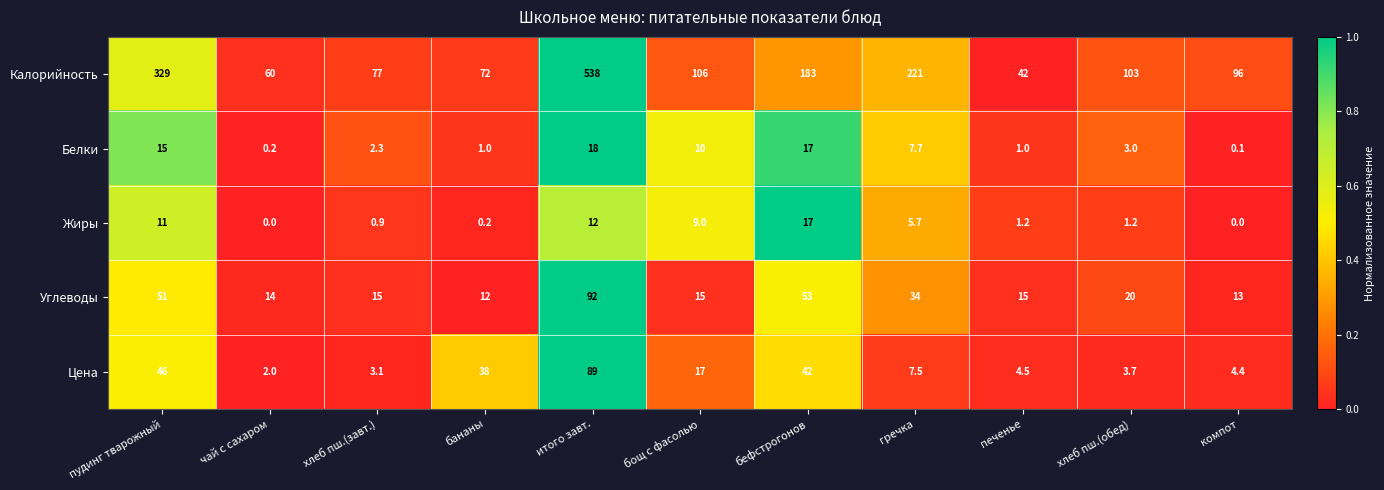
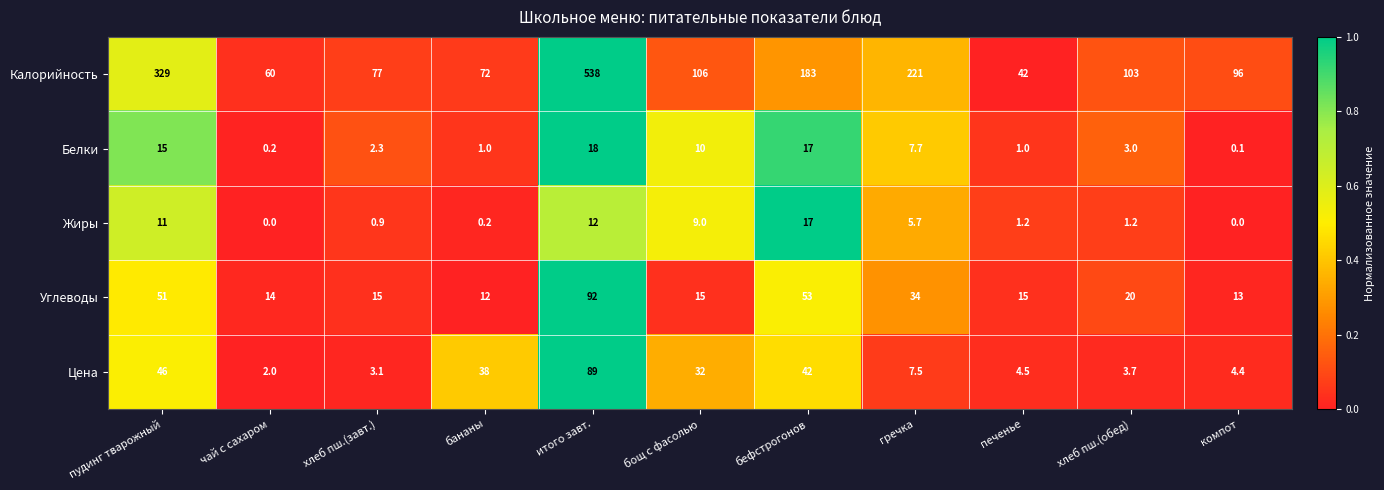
  {
    "Калорийность": {
      "пудинг тварожный": 329,
      "чай с сахаром": 60,
      "хлеб пш.(завт.)": 77,
      "бананы": 72,
      "итого завт.": 538,
      "бощ с фасолью": 106,
      "бефстрогонов": 183,
      "гречка": 221,
      "печенье": 42,
      "хлеб пш.(обед)": 103,
      "компот": 96
    },
    "Белки": {
      "пудинг тварожный": 15,
      "чай с сахаром": 0.2,
      "хлеб пш.(завт.)": 2.3,
      "бананы": 1.0,
      "итого завт.": 18,
      "бощ с фасолью": 10,
      "бефстрогонов": 17,
      "гречка": 7.7,
      "печенье": 1.0,
      "хлеб пш.(обед)": 3.0,
      "компот": 0.1
    },
    "Жиры": {
      "пудинг тварожный": 11,
      "чай с сахаром": 0.0,
      "хлеб пш.(завт.)": 0.9,
      "бананы": 0.2,
      "итого завт.": 12,
      "бощ с фасолью": 9.0,
      "бефстрогонов": 17,
      "гречка": 5.7,
      "печенье": 1.2,
      "хлеб пш.(обед)": 1.2,
      "компот": 0.0
    },
    "Углеводы": {
      "пудинг тварожный": 51,
      "чай с сахаром": 14,
      "хлеб пш.(завт.)": 15,
      "бананы": 12,
      "итого завт.": 92,
      "бощ с фасолью": 15,
      "бефстрогонов": 53,
      "гречка": 34,
      "печенье": 15,
      "хлеб пш.(обед)": 20,
      "компот": 13
    },
    "Цена": {
      "пудинг тварожный": 46,
      "чай с сахаром": 2.0,
      "хлеб пш.(завт.)": 3.1,
      "бананы": 38,
      "итого завт.": 89,
-     "бощ с фасолью": 17,
+     "бощ с фасолью": 32,
      "бефстрогонов": 42,
      "гречка": 7.5,
      "печенье": 4.5,
      "хлеб пш.(обед)": 3.7,
      "компот": 4.4
    }
  }
